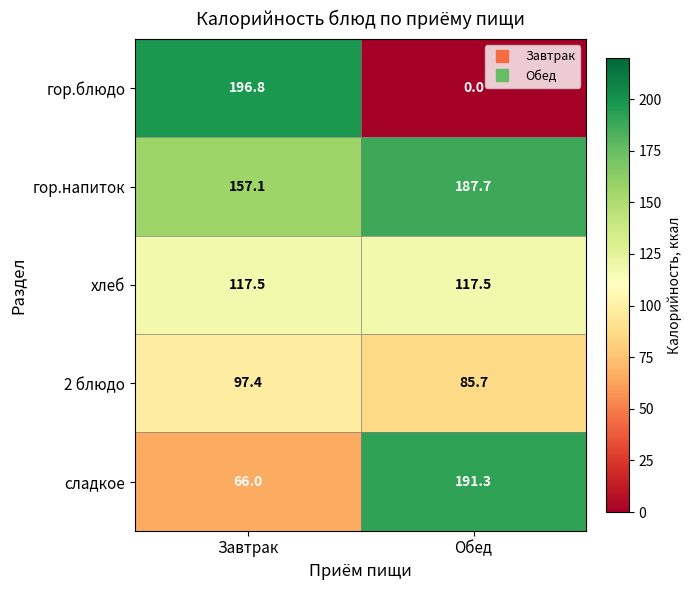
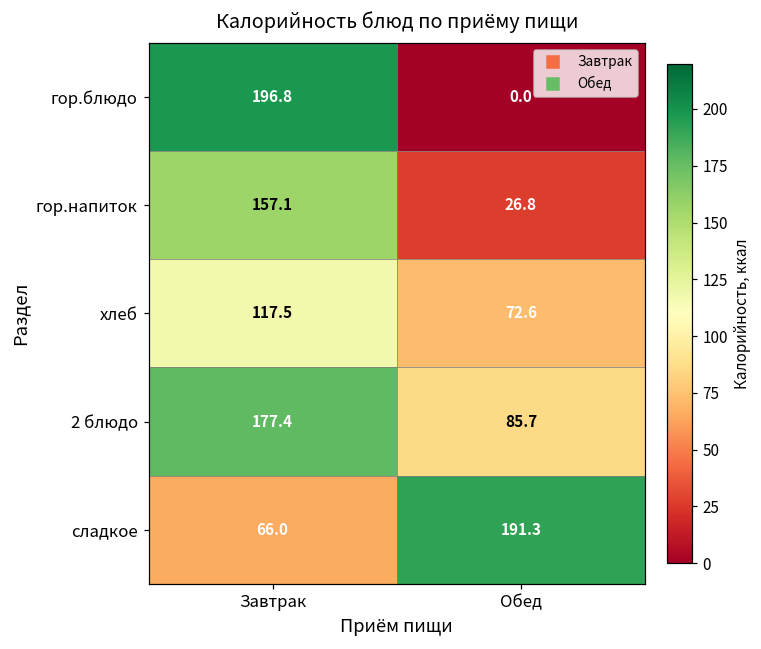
  {
    "гор.блюдо": {
      "Завтрак": 196.8,
      "Обед": 0.0
    },
    "гор.напиток": {
      "Завтрак": 157.1,
-     "Обед": 187.7
+     "Обед": 26.8
    },
    "хлеб": {
      "Завтрак": 117.5,
-     "Обед": 117.5
+     "Обед": 72.6
    },
    "2 блюдо": {
-     "Завтрак": 97.4,
+     "Завтрак": 177.4,
      "Обед": 85.7
    },
    "сладкое": {
      "Завтрак": 66.0,
      "Обед": 191.3
    }
  }
